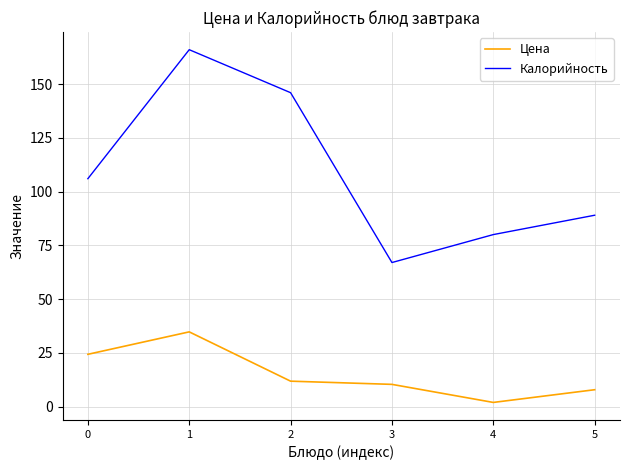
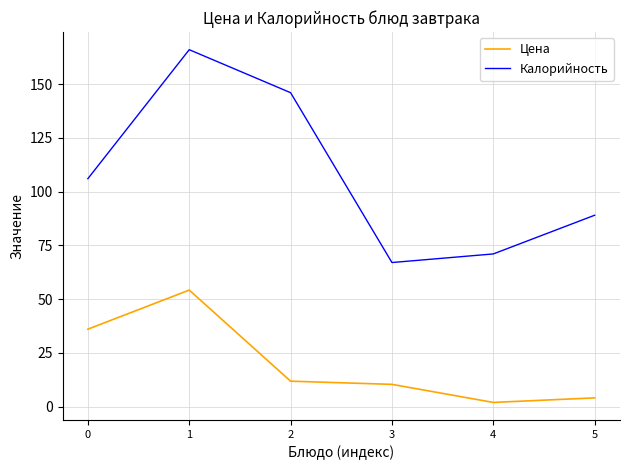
  {
    "Цена": {
-     "0": 24,
-     "1": 35,
+     "0": 36,
+     "1": 54,
      "2": 12,
      "3": 10,
      "4": 2,
-     "5": 8
+     "5": 4
    },
    "Калорийность": {
      "0": 106,
      "1": 166,
      "2": 146,
      "3": 67,
-     "4": 80,
+     "4": 71,
      "5": 89
    }
  }
